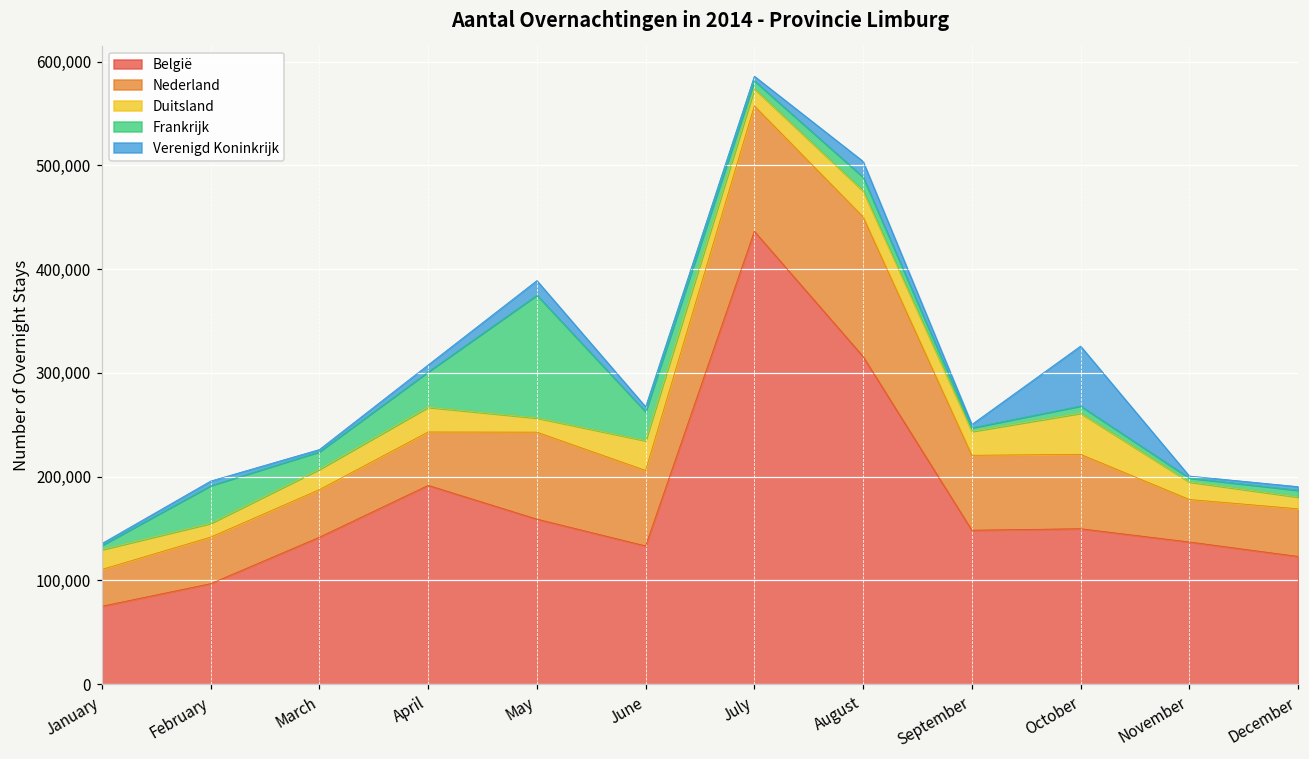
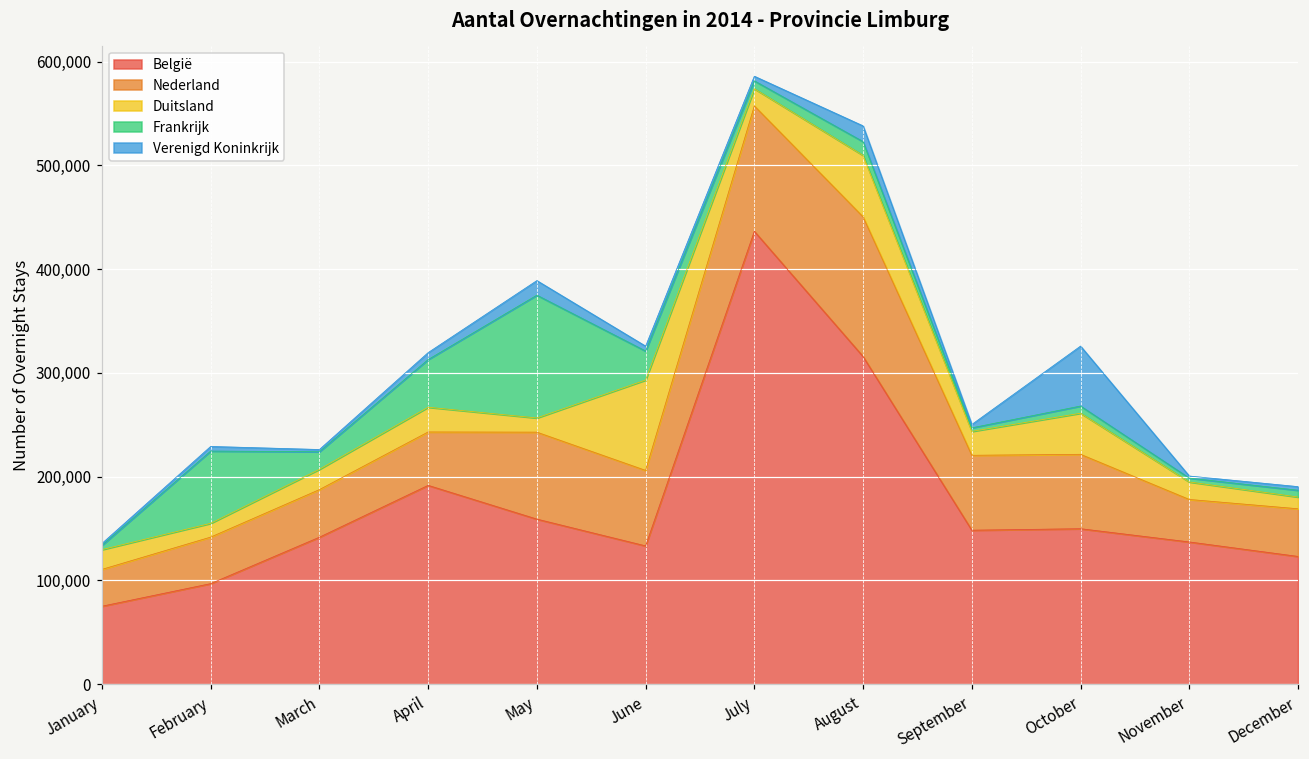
  {
    "Duitsland": {
      "January": "20,000",
      "February": "10,000",
      "March": "20,000",
      "April": "20,000",
      "May": "10,000",
-     "June": "30,000",
+     "June": "90,000",
      "July": "20,000",
-     "August": "20,000",
+     "August": "60,000",
      "September": "20,000",
      "October": "40,000",
      "November": "20,000",
      "December": "10,000"
    },
    "Frankrijk": {
-     "February": "40,000",
-     "April": "30,000",
+     "February": "70,000",
+     "April": "50,000",
      "May": "120,000",
      "June": "30,000",
      "July": "10,000",
      "August": "10,000",
      "September": "0",
      "October": "10,000",
      "December": "10,000"
    },
    "Verenigd Koninkrijk": {
      "February": "0",
      "April": "10,000",
      "May": "10,000",
      "June": "0",
      "July": "0",
      "August": "20,000",
      "September": "0",
      "October": "60,000",
      "December": "0"
    }
  }
